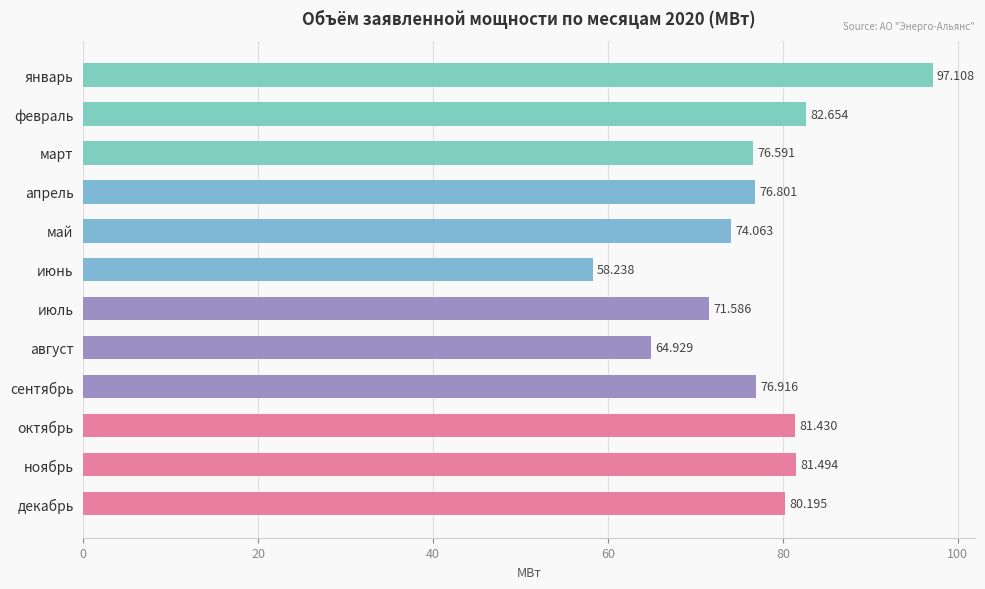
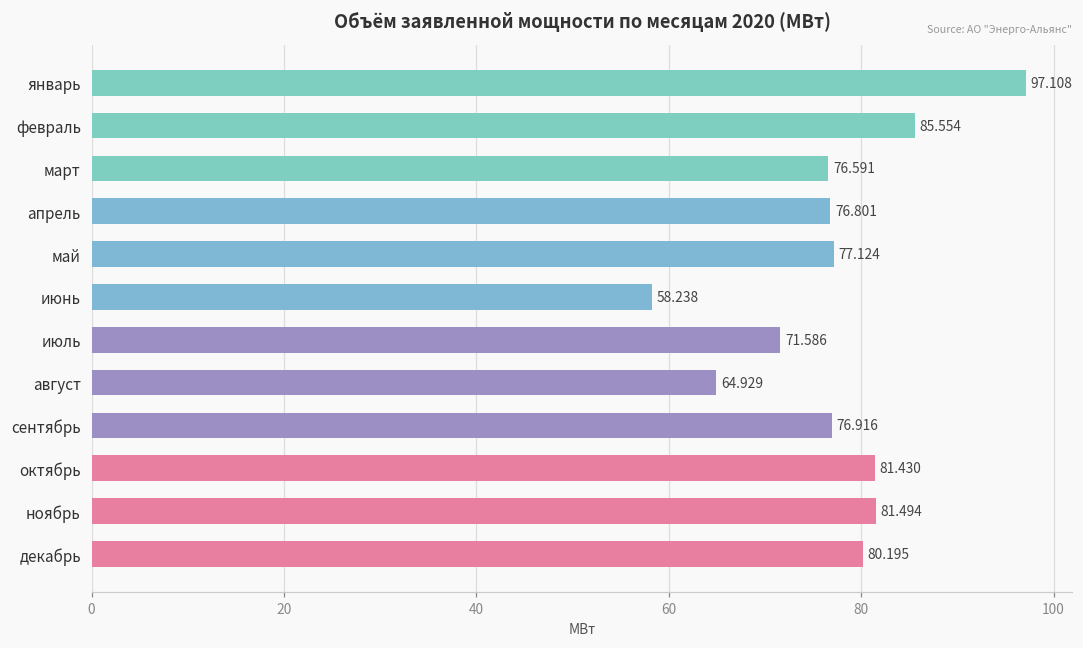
  {
    "январь": 97.108,
-   "февраль": 82.654,
+   "февраль": 85.554,
    "март": 76.591,
    "апрель": 76.801,
-   "май": 74.063,
+   "май": 77.124,
    "июнь": 58.238,
    "июль": 71.586,
    "август": 64.929,
    "сентябрь": 76.916,
    "октябрь": 81.430,
    "ноябрь": 81.494,
    "декабрь": 80.195
  }
